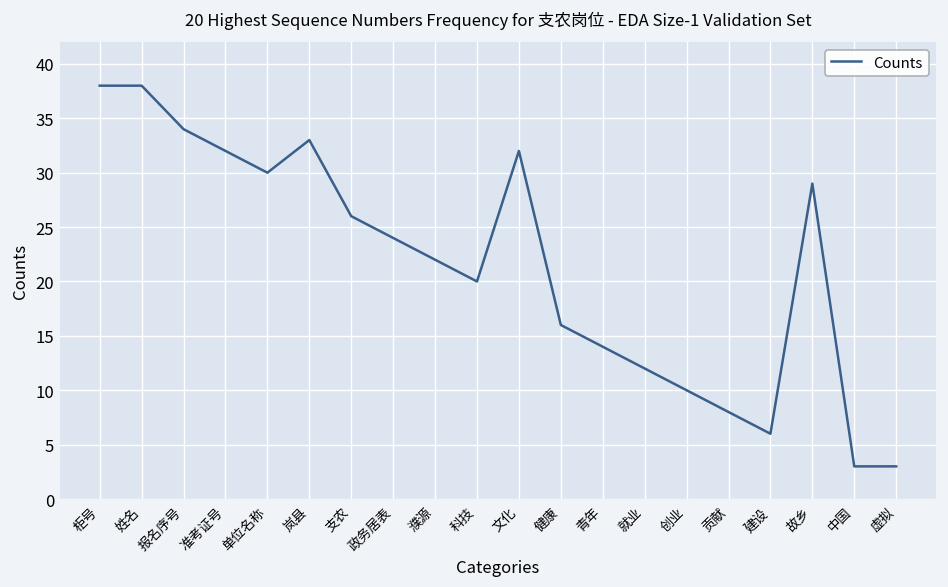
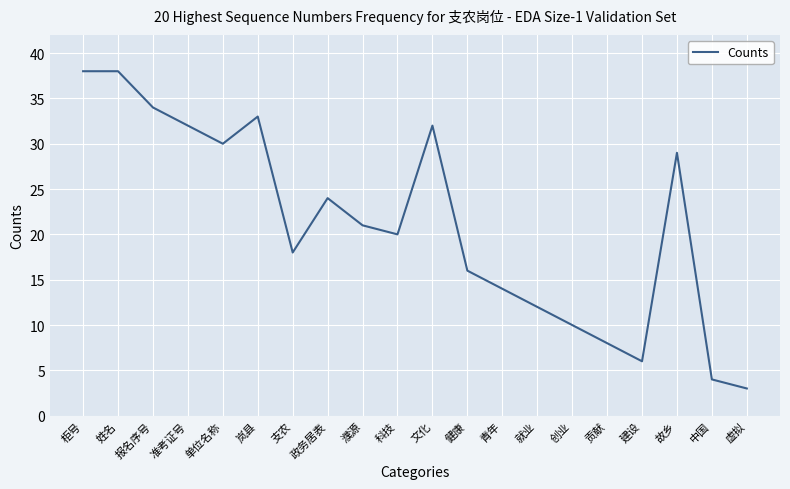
  {
    "柜号": 38,
    "姓名": 38,
    "报名序号": 34,
    "准考证号": 32,
    "单位名称": 30,
    "岚县": 33,
-   "支农": 26,
+   "支农": 18,
    "政务居表": 24,
-   "濮源": 22,
+   "濮源": 21,
    "科技": 20,
    "文化": 32,
    "健康": 16,
    "青年": 14,
    "就业": 12,
    "创业": 10,
    "贡献": 8,
    "建设": 6,
    "故乡": 29,
-   "中国": 3,
+   "中国": 4,
    "虚拟": 3
  }
